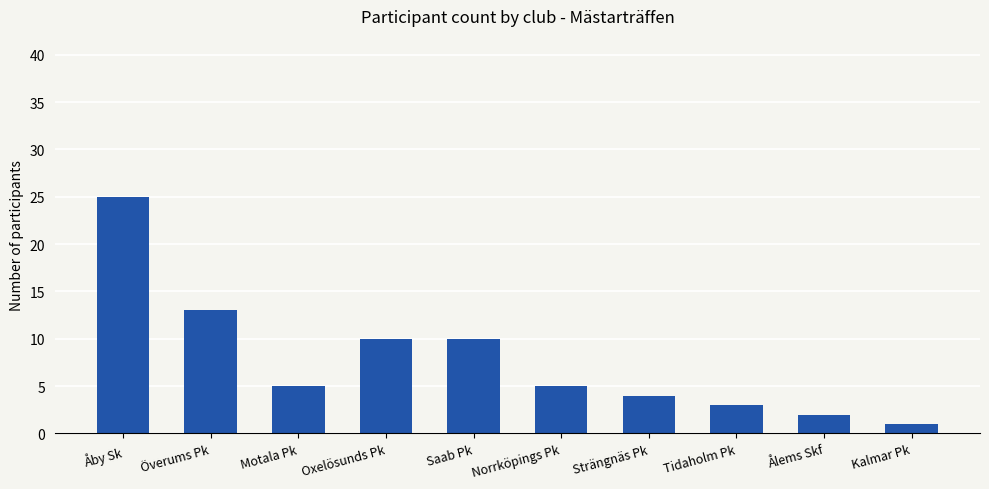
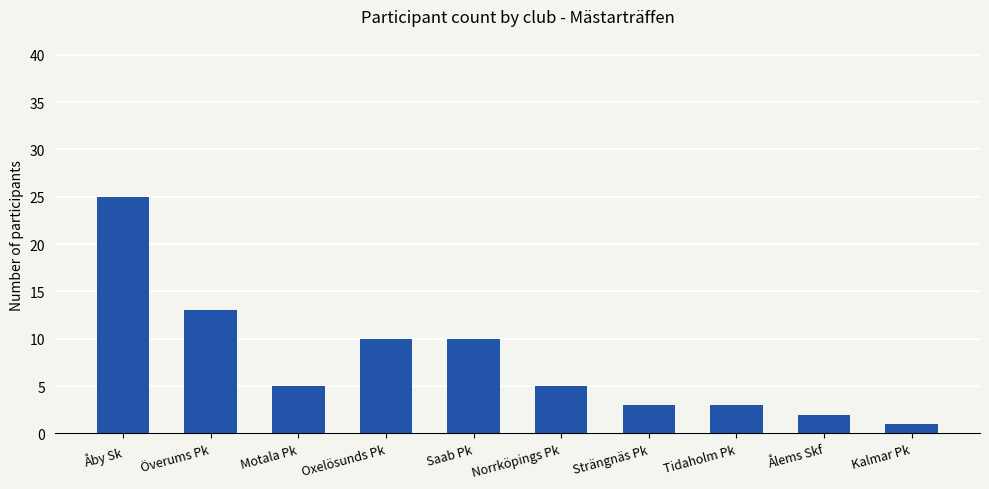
  {
    "Åby Sk": 25,
    "Överums Pk": 13,
    "Motala Pk": 5,
    "Oxelösunds Pk": 10,
    "Saab Pk": 10,
    "Norrköpings Pk": 5,
-   "Strängnäs Pk": 4,
+   "Strängnäs Pk": 3,
    "Tidaholm Pk": 3,
    "Ålems Skf": 2,
    "Kalmar Pk": 1
  }
